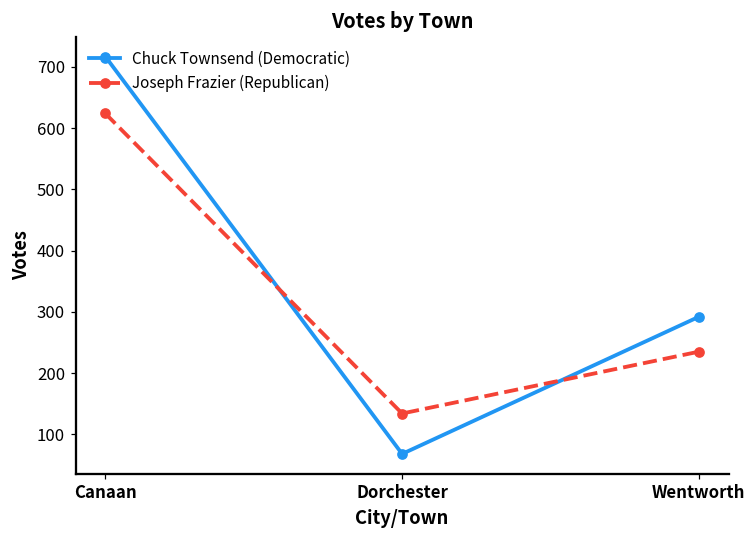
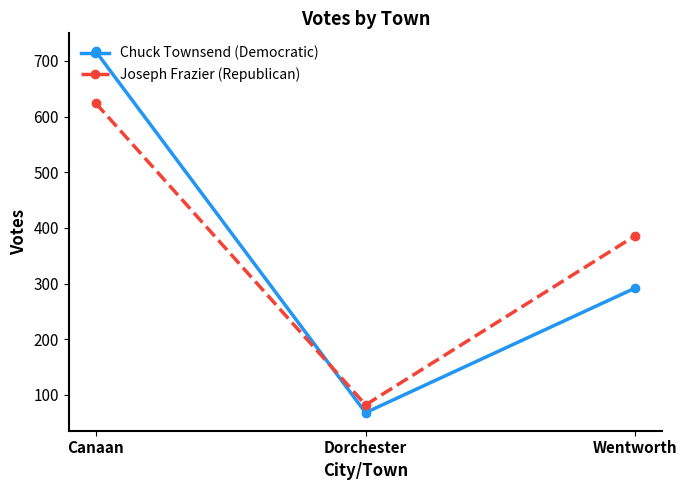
  {
    "Chuck Townsend (Democratic)": {
      "Canaan": 720,
      "Dorchester": 70,
      "Wentworth": 290
    },
    "Joseph Frazier (Republican)": {
      "Canaan": 620,
-     "Dorchester": 130,
-     "Wentworth": 240
+     "Dorchester": 80,
+     "Wentworth": 390
    }
  }
